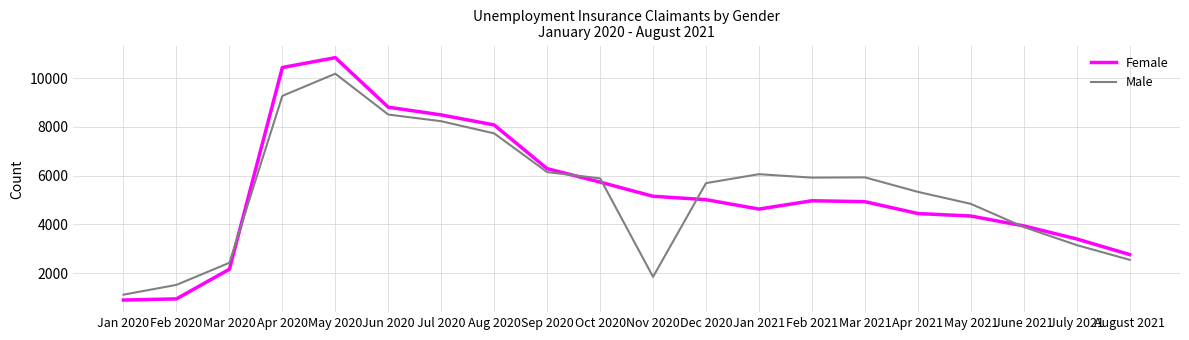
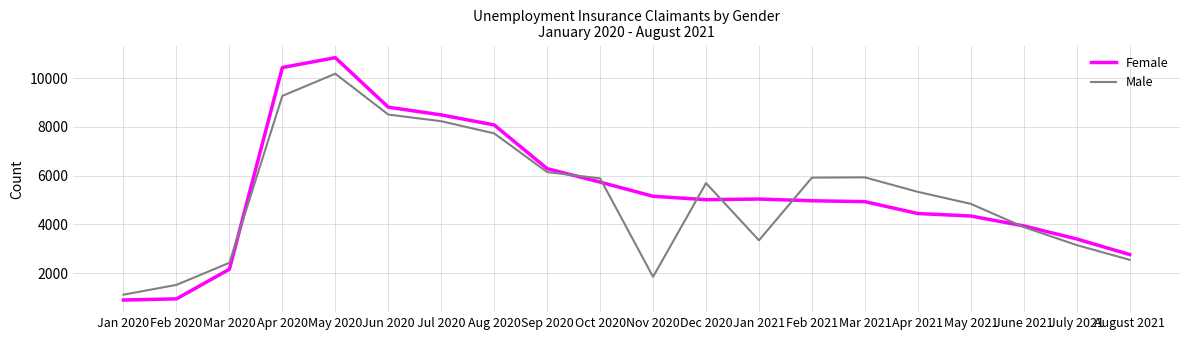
  {
    "Female": {
      "Jan 2020": 900,
      "Feb 2020": 900,
      "Mar 2020": 2200,
      "Apr 2020": 10400,
      "May 2020": 10800,
      "Jun 2020": 8800,
      "Jul 2020": 8500,
      "Aug 2020": 8100,
      "Sep 2020": 6300,
      "Oct 2020": 5700,
      "Nov 2020": 5200,
      "Dec 2020": 5000,
-     "Jan 2021": 4600,
+     "Jan 2021": 5000,
      "Feb 2021": 5000,
      "Mar 2021": 4900,
      "Apr 2021": 4400,
      "May 2021": 4300,
      "August 2021": 2800
    },
    "Male": {
      "Jan 2020": 1100,
      "Feb 2020": 1500,
      "Mar 2020": 2400,
      "Apr 2020": 9300,
      "May 2020": 10200,
      "Jun 2020": 8500,
      "Jul 2020": 8200,
      "Aug 2020": 7700,
      "Sep 2020": 6100,
      "Oct 2020": 5900,
      "Nov 2020": 1900,
      "Dec 2020": 5700,
-     "Jan 2021": 6100,
+     "Jan 2021": 3400,
      "Feb 2021": 5900,
      "Mar 2021": 5900,
      "Apr 2021": 5300,
      "May 2021": 4800,
      "August 2021": 2500
    }
  }
